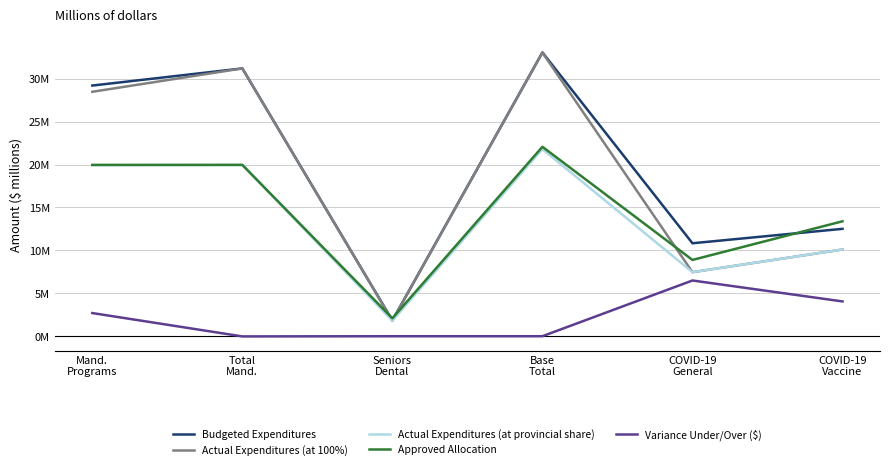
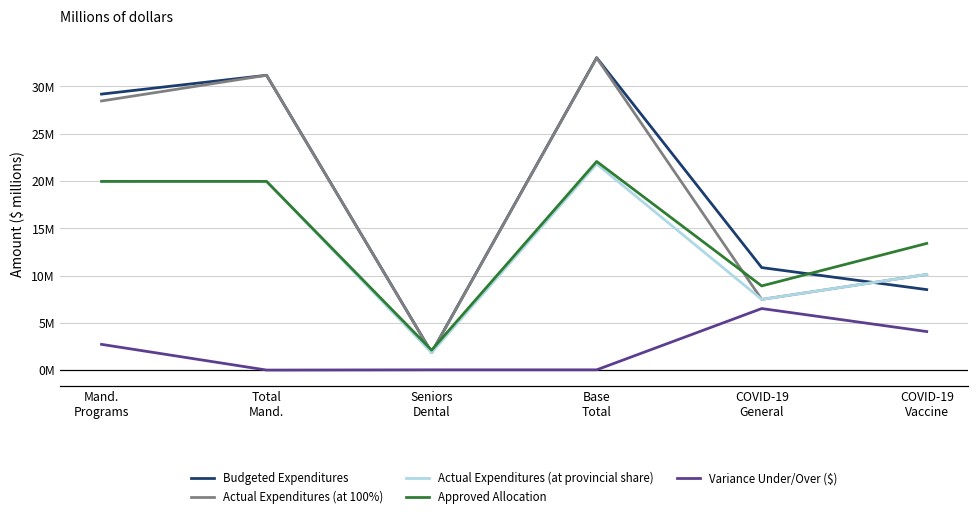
  {
    "Budgeted Expenditures": {
      "Mand. Programs": 29000000,
      "COVID-19 General": 11000000,
-     "COVID-19 Vaccine": 13000000
+     "COVID-19 Vaccine": 9000000
    },
    "Actual Expenditures (at 100%)": {
      "Mand. Programs": 28000000
    },
    "Approved Allocation": {
      "COVID-19 General": 9000000,
      "COVID-19 Vaccine": 13000000
    },
    "Variance Under/Over ($)": {
      "Mand. Programs": 3000000,
      "Total Mand.": 0,
      "Seniors Dental": 0,
      "Base Total": 0,
      "COVID-19 General": 7000000,
      "COVID-19 Vaccine": 4000000
    }
  }
